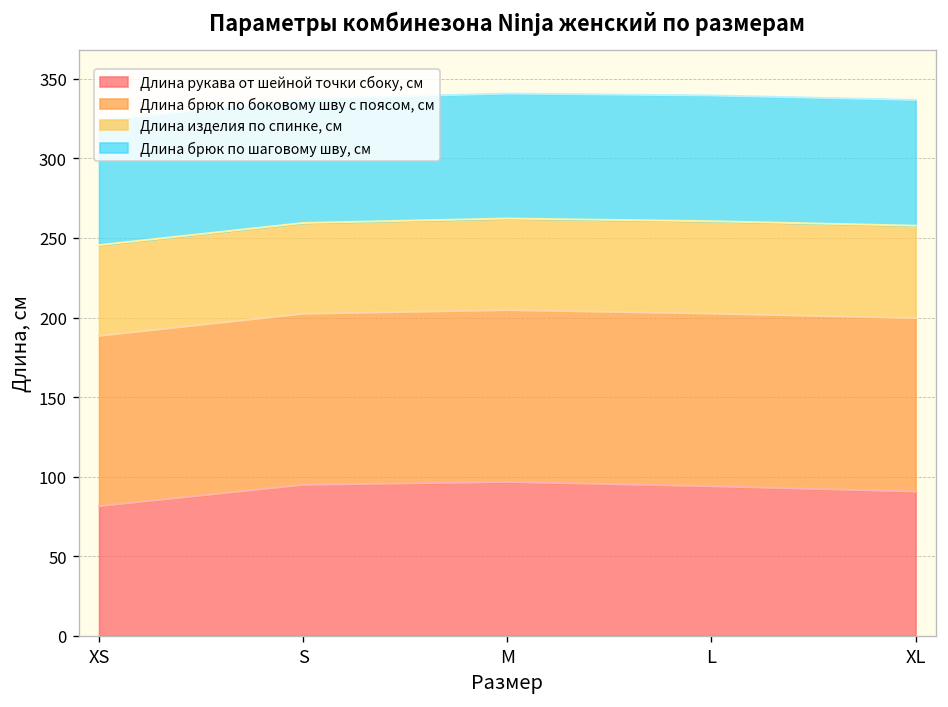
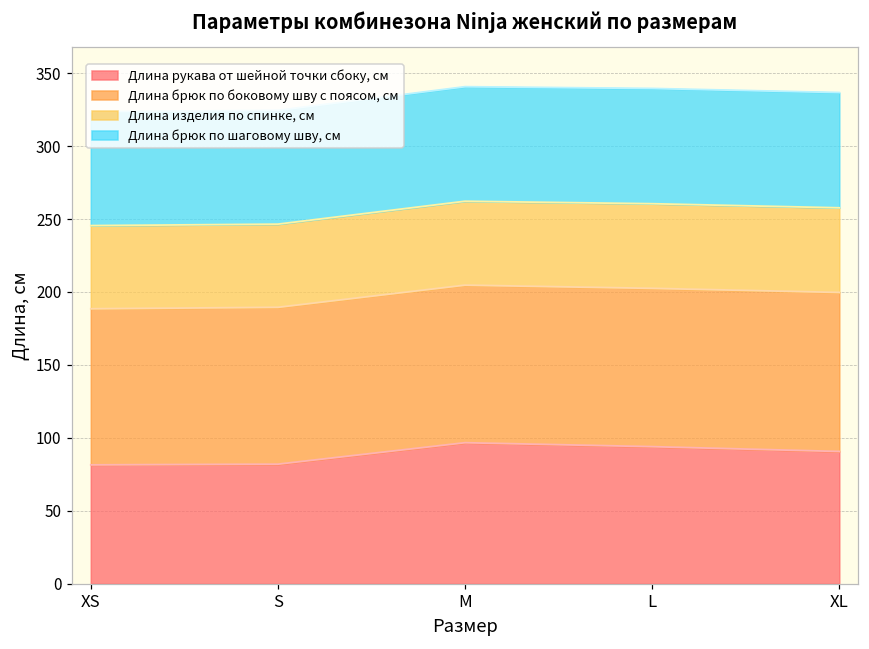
  {
    "Длина рукава от шейной точки сбоку, см": {
      "XS": 82,
-     "S": 95,
+     "S": 82,
      "M": 97,
      "L": 94,
      "XL": 91
    },
    "Длина брюк по шаговому шву, см": {
      "M": 79,
      "L": 79,
      "XL": 79
    }
  }
